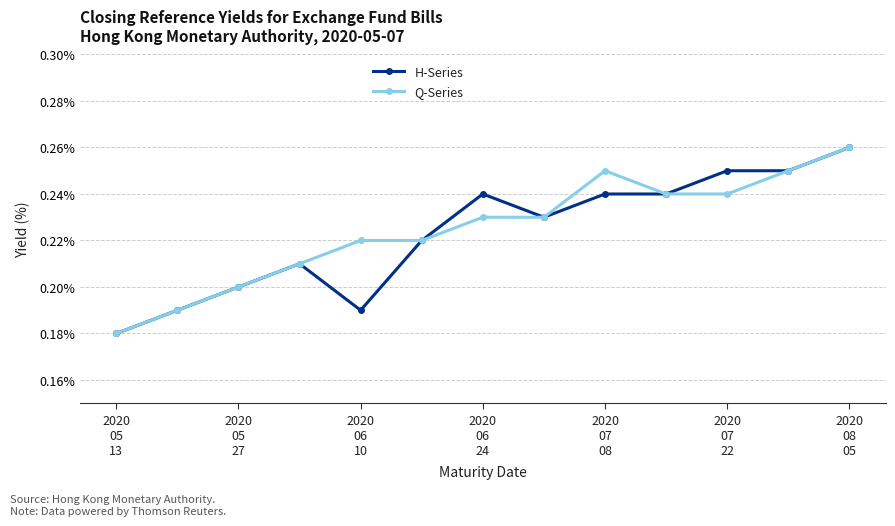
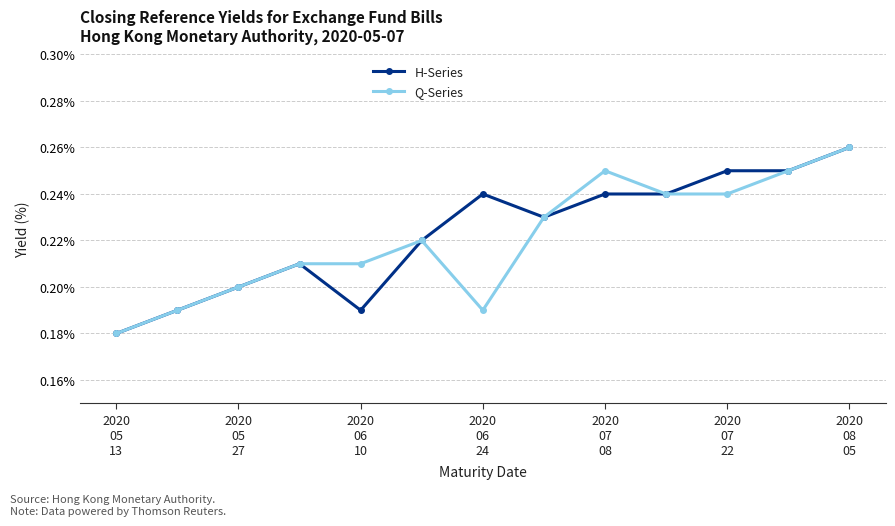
  {
    "H-Series": {
      "2020 06 10": "0.19%",
      "2020 06 24": "0.24%",
      "2020 07 08": "0.24%",
      "2020 07 22": "0.25%"
    },
    "Q-Series": {
-     "2020 06 10": "0.22%",
-     "2020 06 24": "0.23%",
+     "2020 06 10": "0.21%",
+     "2020 06 24": "0.19%",
      "2020 07 08": "0.25%",
      "2020 07 22": "0.24%"
    }
  }
